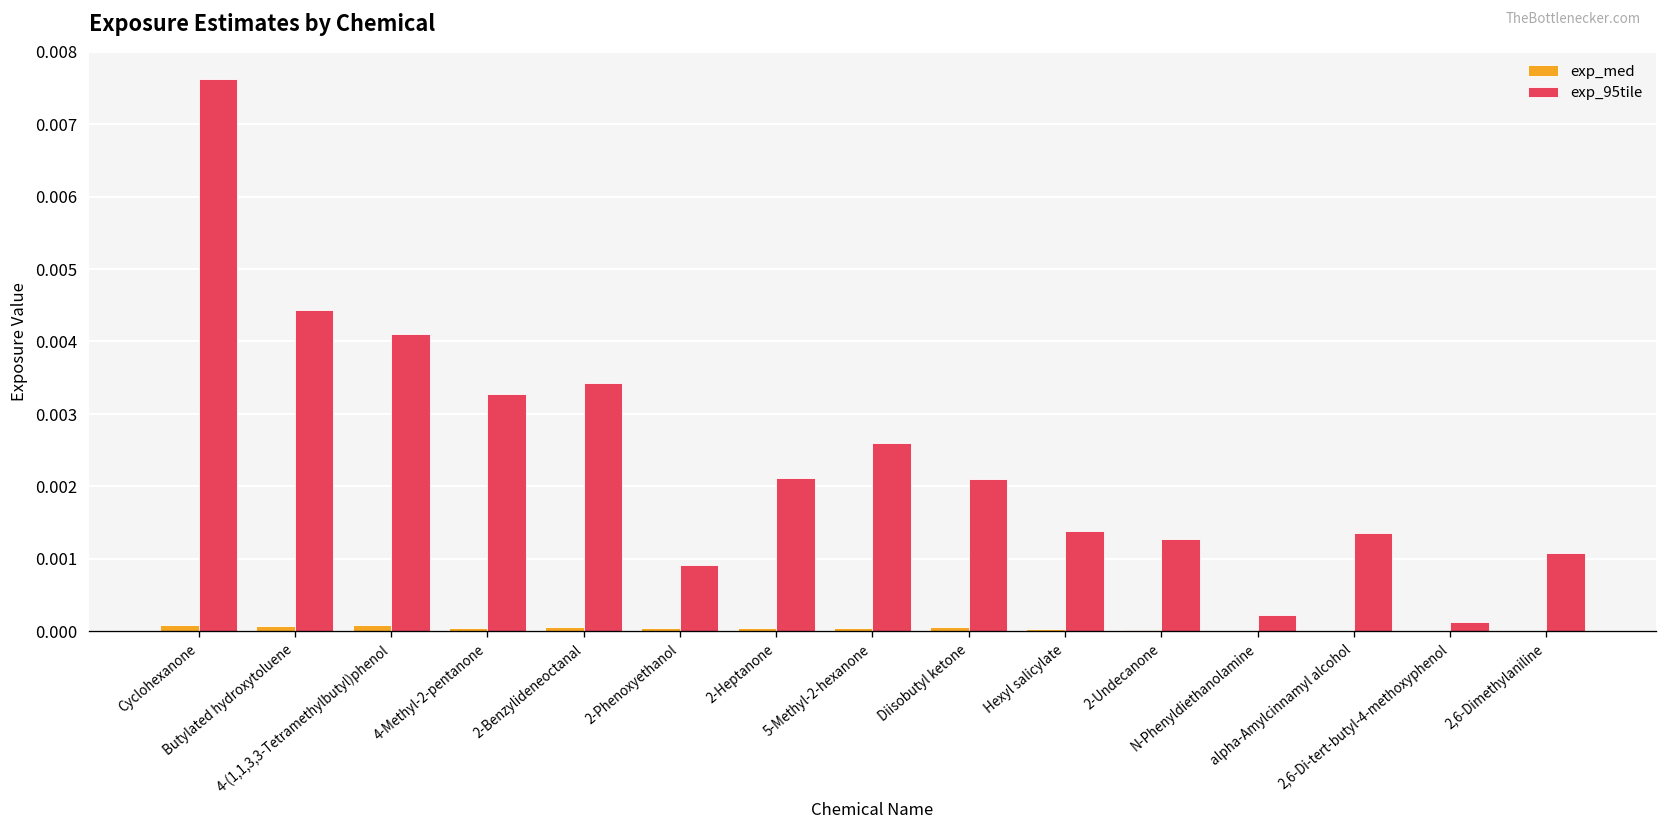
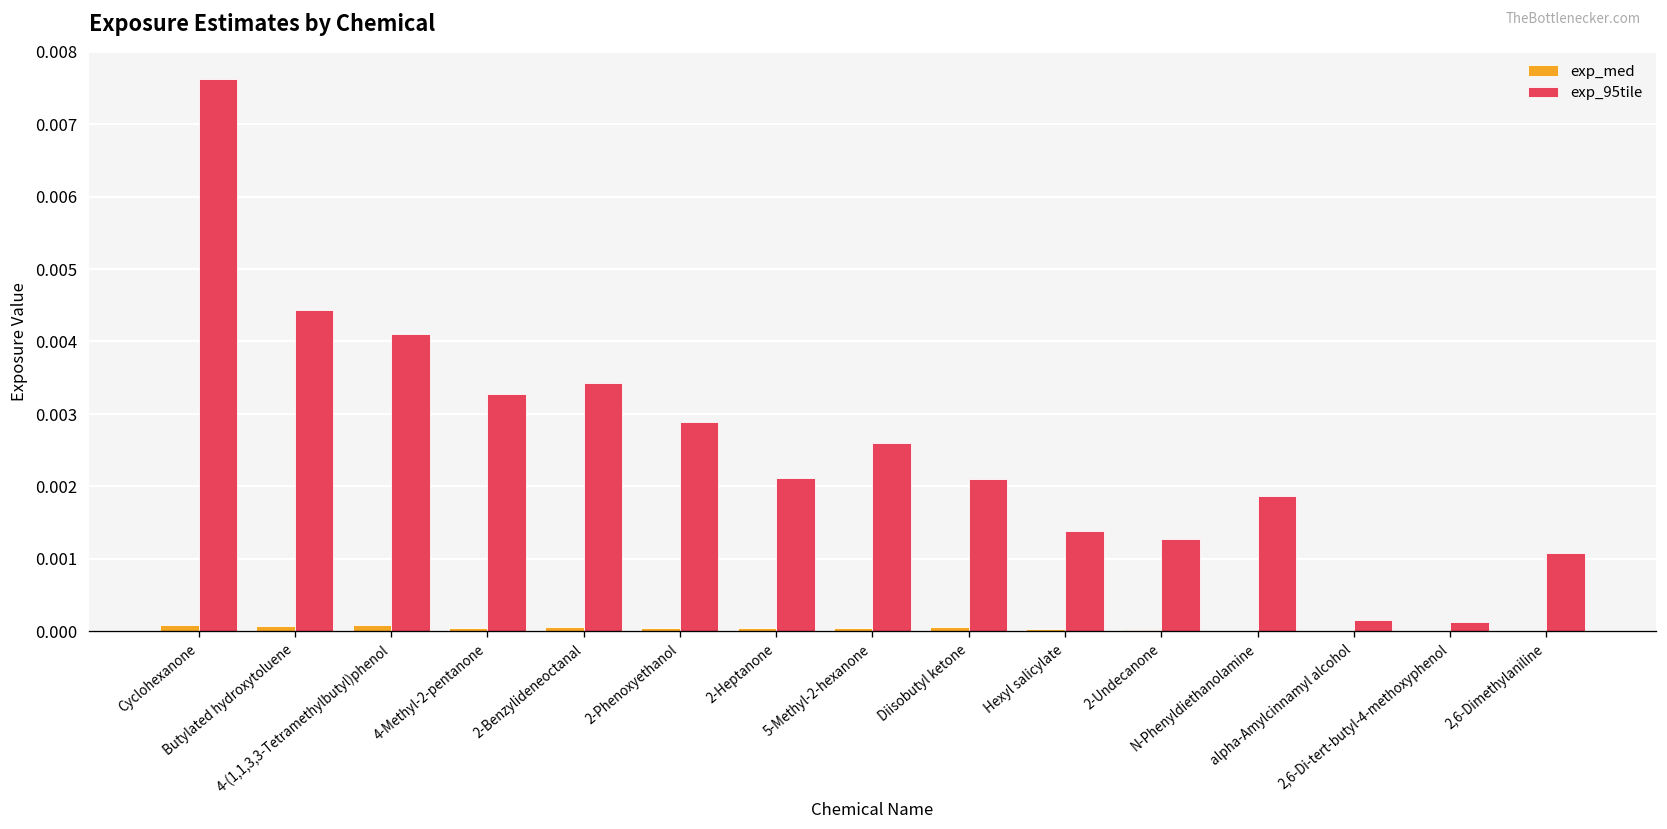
  {
    "exp_med": {
      "Cyclohexanone": 0.0001,
      "Butylated hydroxytoluene": 0.0001,
      "4-(1,1,3,3-Tetramethylbutyl)phenol": 0.0001,
      "4-Methyl-2-pentanone": 0.0000,
      "2-Benzylideneoctanal": 0.0001,
      "Diisobutyl ketone": 0.0000
    },
    "exp_95tile": {
      "Cyclohexanone": 0.0076,
      "Butylated hydroxytoluene": 0.0044,
      "4-(1,1,3,3-Tetramethylbutyl)phenol": 0.0041,
      "4-Methyl-2-pentanone": 0.0033,
      "2-Benzylideneoctanal": 0.0034,
-     "2-Phenoxyethanol": 0.0009,
+     "2-Phenoxyethanol": 0.0029,
      "2-Heptanone": 0.0021,
      "5-Methyl-2-hexanone": 0.0026,
      "Diisobutyl ketone": 0.0021,
      "Hexyl salicylate": 0.0014,
      "2-Undecanone": 0.0013,
-     "N-Phenyldiethanolamine": 0.0002,
-     "alpha-Amylcinnamyl alcohol": 0.0014,
+     "N-Phenyldiethanolamine": 0.0019,
+     "alpha-Amylcinnamyl alcohol": 0.0001,
      "2,6-Di-tert-butyl-4-methoxyphenol": 0.0001,
      "2,6-Dimethylaniline": 0.0011
    }
  }
